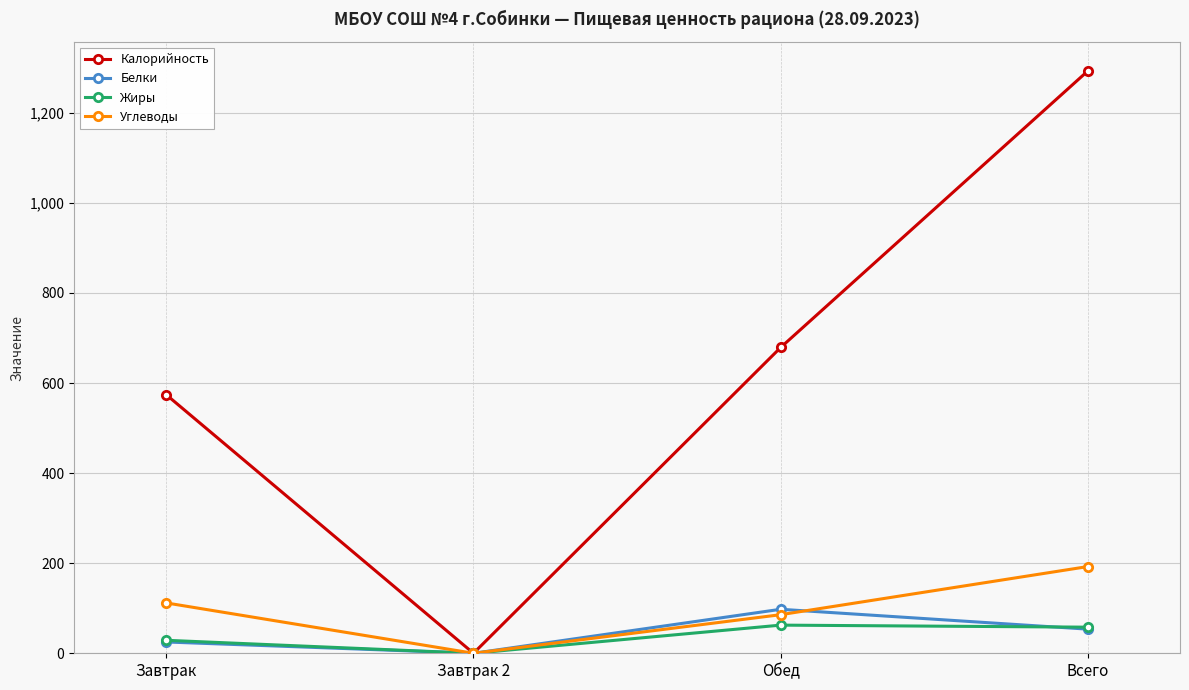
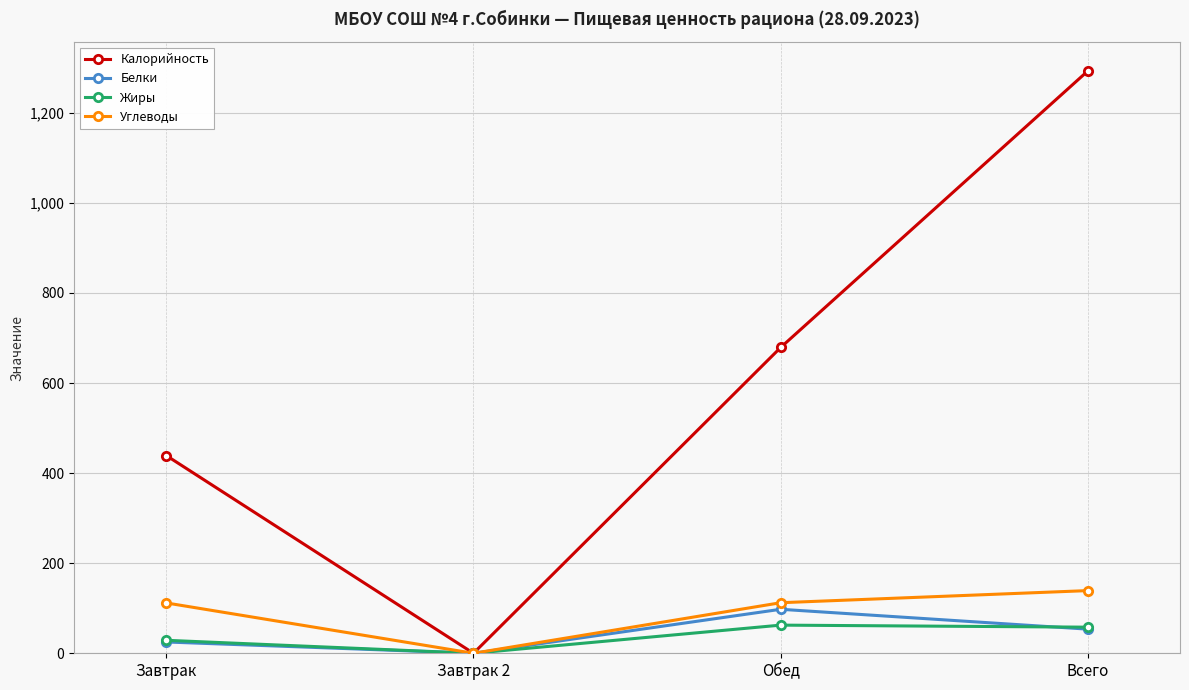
  {
    "Калорийность": {
-     "Завтрак": "570",
+     "Завтрак": "440",
      "Обед": "680",
      "Всего": "1,290"
    },
    "Белки": {
      "Обед": "100"
    },
    "Жиры": {
      "Обед": "60"
    },
    "Углеводы": {
      "Завтрак": "110",
-     "Обед": "90",
-     "Всего": "190"
+     "Обед": "110",
+     "Всего": "140"
    }
  }
